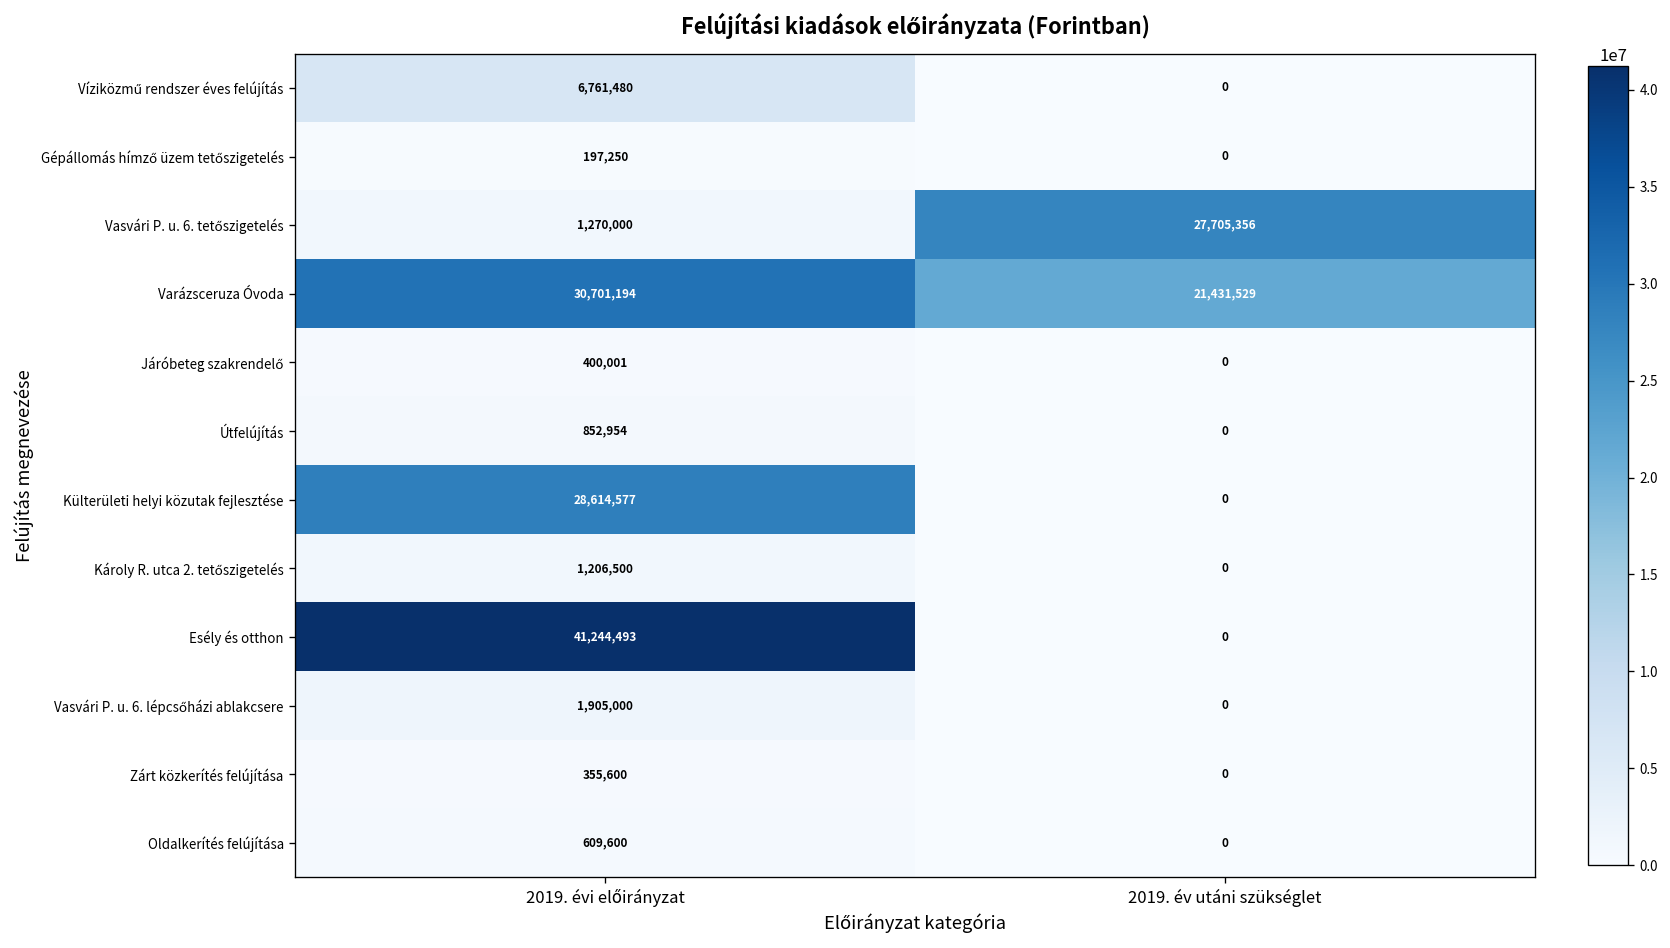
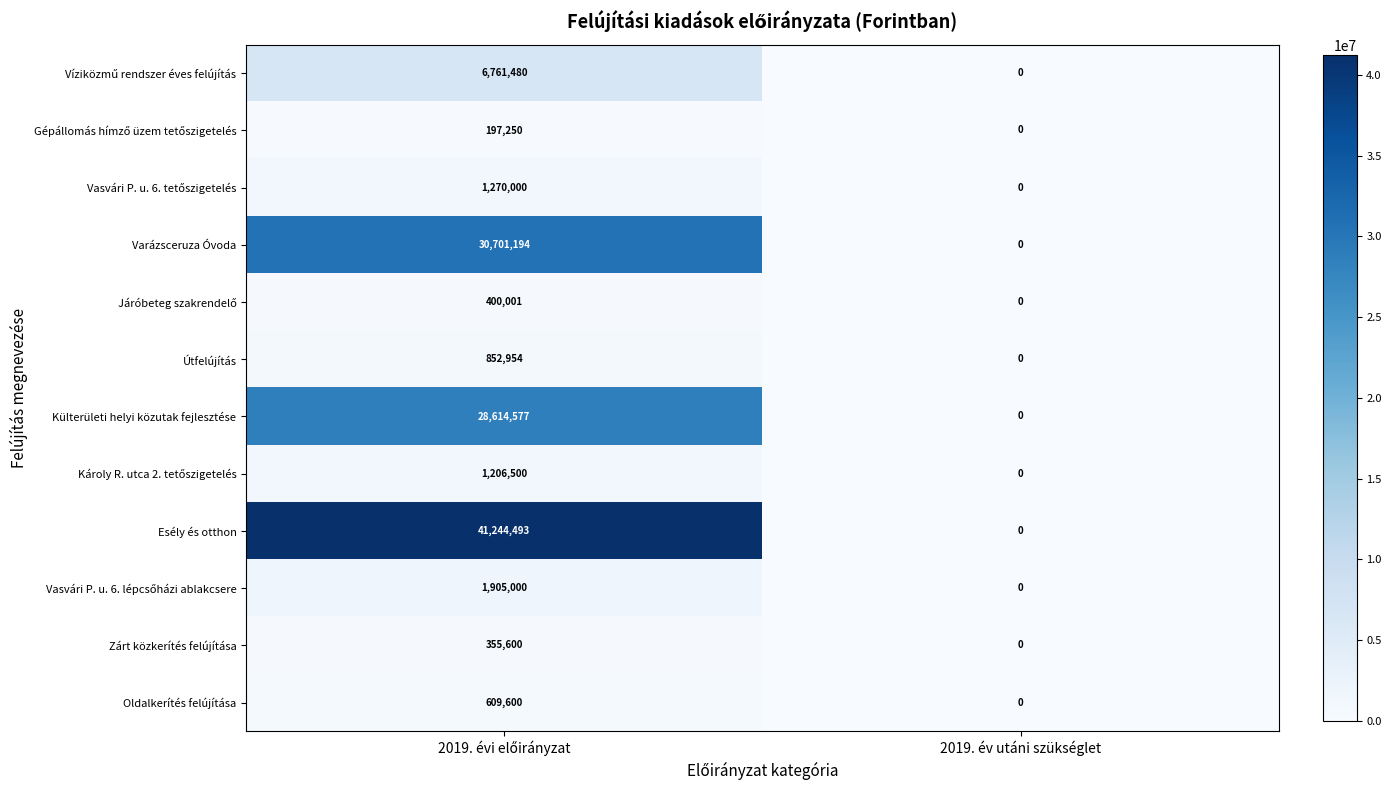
  {
    "Víziközmű rendszer éves felújítás": {
      "2019. évi előirányzat": "6,761,480",
      "2019. év utáni szükséglet": "0"
    },
    "Gépállomás hímző üzem tetőszigetelés": {
      "2019. évi előirányzat": "197,250",
      "2019. év utáni szükséglet": "0"
    },
    "Vasvári P. u. 6. tetőszigetelés": {
      "2019. évi előirányzat": "1,270,000",
-     "2019. év utáni szükséglet": "27,705,356"
+     "2019. év utáni szükséglet": "0"
    },
    "Varázsceruza Óvoda": {
      "2019. évi előirányzat": "30,701,194",
-     "2019. év utáni szükséglet": "21,431,529"
+     "2019. év utáni szükséglet": "0"
    },
    "Járóbeteg szakrendelő": {
      "2019. évi előirányzat": "400,001",
      "2019. év utáni szükséglet": "0"
    },
    "Útfelújítás": {
      "2019. évi előirányzat": "852,954",
      "2019. év utáni szükséglet": "0"
    },
    "Külterületi helyi közutak fejlesztése": {
      "2019. évi előirányzat": "28,614,577",
      "2019. év utáni szükséglet": "0"
    },
    "Károly R. utca 2. tetőszigetelés": {
      "2019. évi előirányzat": "1,206,500",
      "2019. év utáni szükséglet": "0"
    },
    "Esély és otthon": {
      "2019. évi előirányzat": "41,244,493",
      "2019. év utáni szükséglet": "0"
    },
    "Vasvári P. u. 6. lépcsőházi ablakcsere": {
      "2019. évi előirányzat": "1,905,000",
      "2019. év utáni szükséglet": "0"
    },
    "Zárt közkerítés felújítása": {
      "2019. évi előirányzat": "355,600",
      "2019. év utáni szükséglet": "0"
    },
    "Oldalkerítés felújítása": {
      "2019. évi előirányzat": "609,600",
      "2019. év utáni szükséglet": "0"
    }
  }
